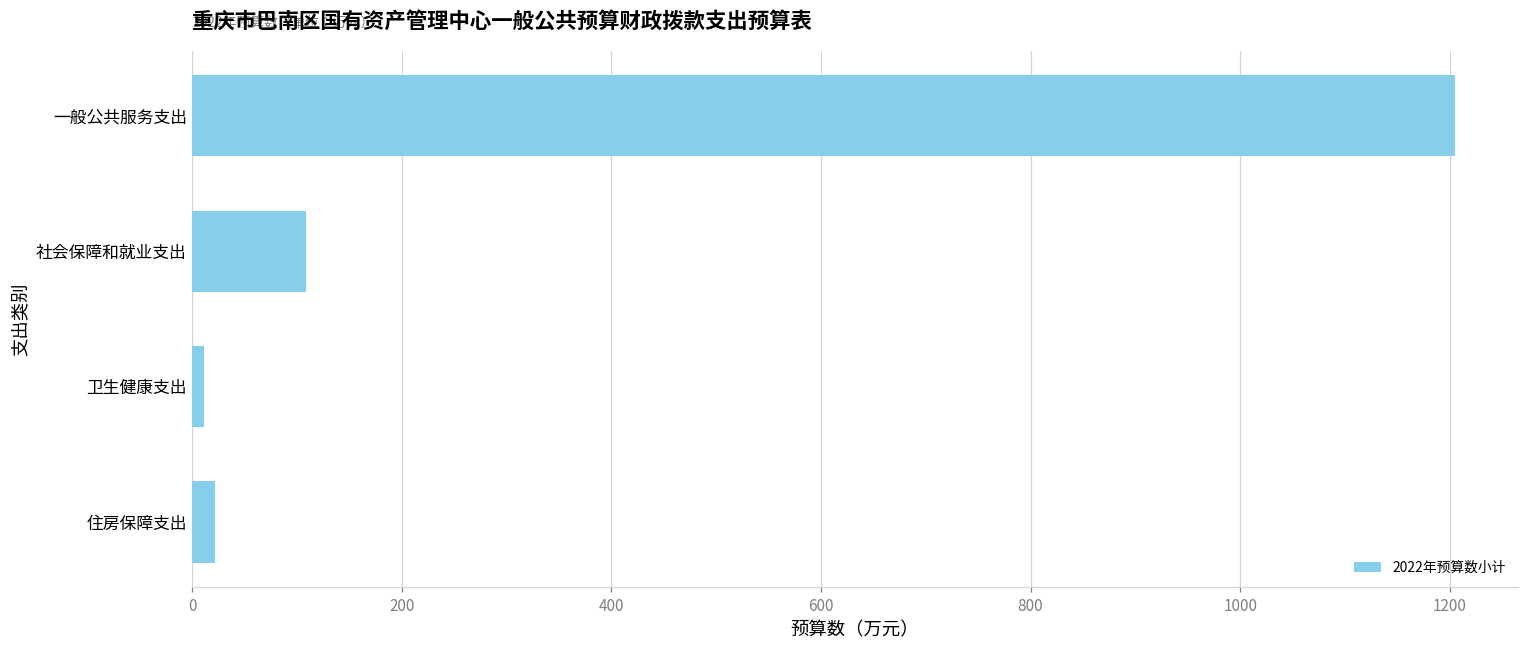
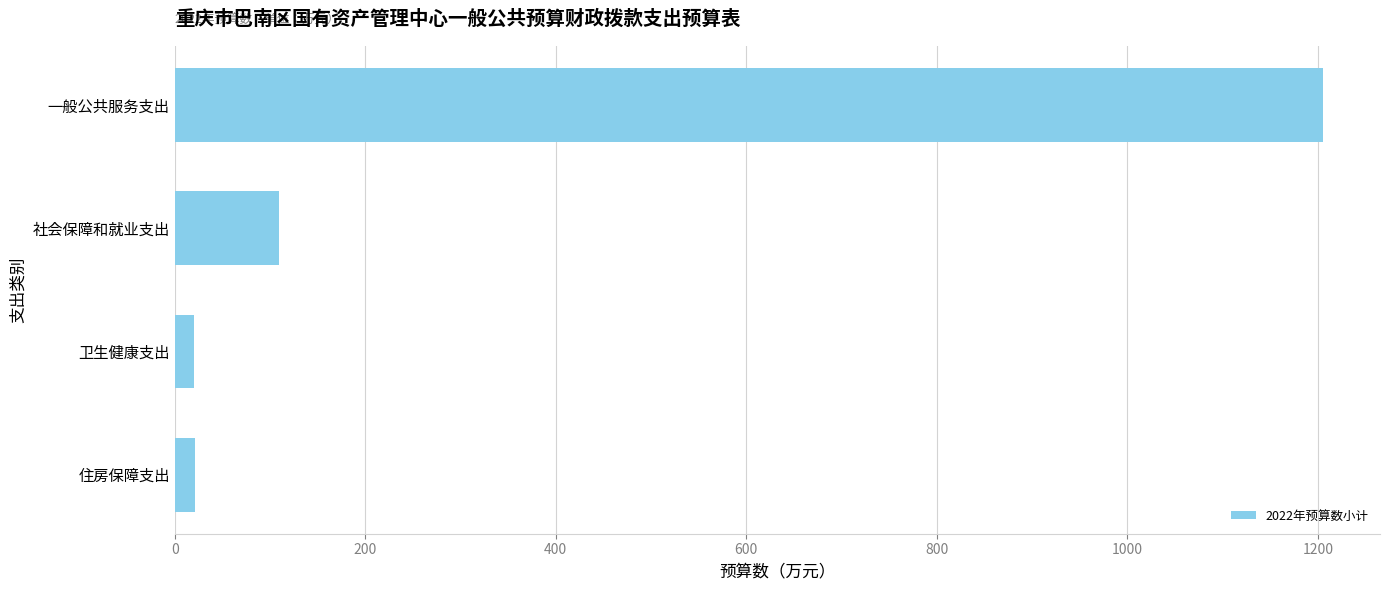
  {
    "一般公共服务支出": 1200,
    "社会保障和就业支出": 110,
-   "卫生健康支出": 10,
+   "卫生健康支出": 20,
    "住房保障支出": 20
  }
